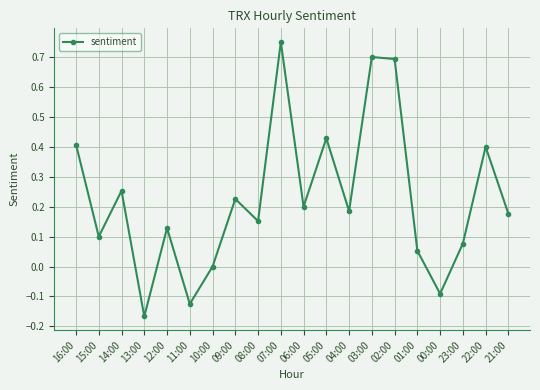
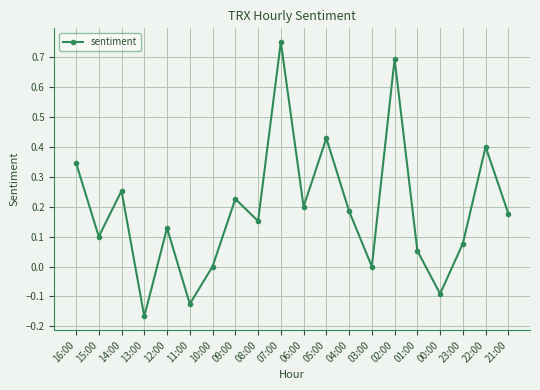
  {
-   "16:00": 0.41,
+   "16:00": 0.35,
    "15:00": 0.10,
    "14:00": 0.25,
    "13:00": -0.17,
    "12:00": 0.13,
    "11:00": -0.13,
    "10:00": 0.00,
    "09:00": 0.23,
    "08:00": 0.15,
    "07:00": 0.75,
    "06:00": 0.20,
    "05:00": 0.43,
    "04:00": 0.19,
-   "03:00": 0.7,
+   "03:00": 0.0,
    "02:00": 0.69,
    "01:00": 0.05,
    "00:00": -0.09,
    "23:00": 0.08,
    "22:00": 0.40,
    "21:00": 0.18
  }
